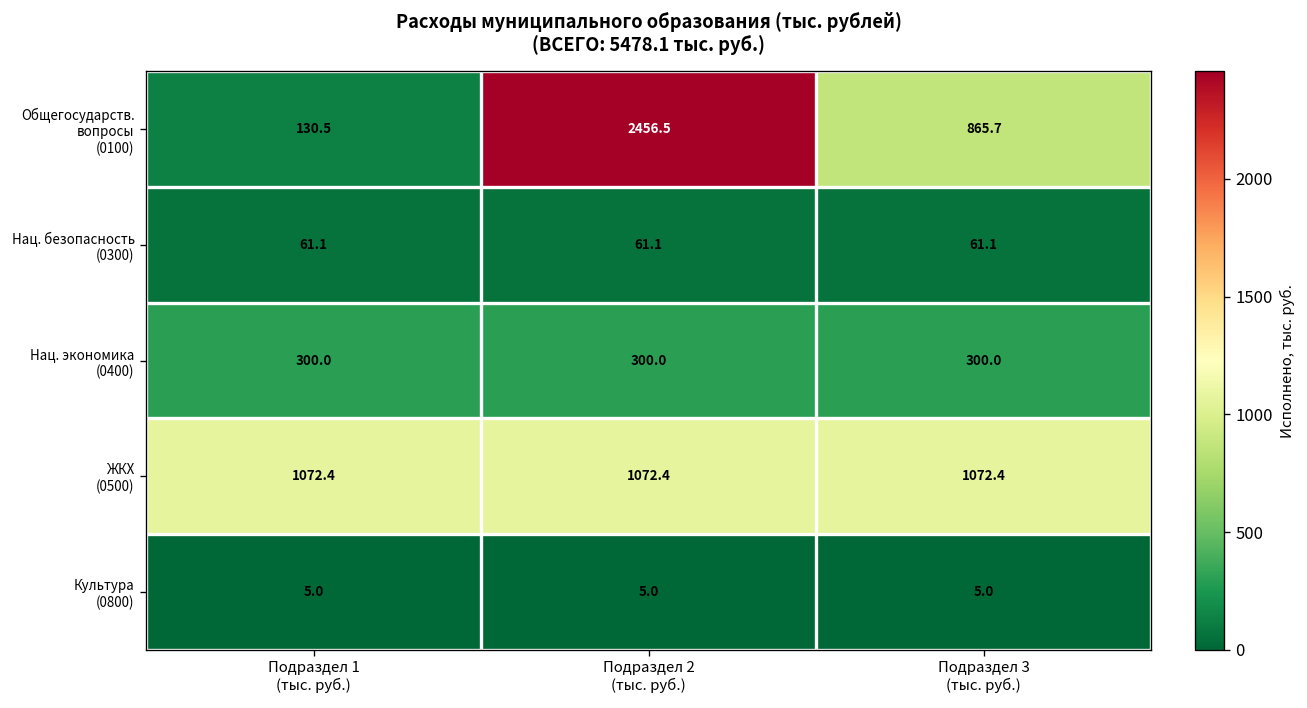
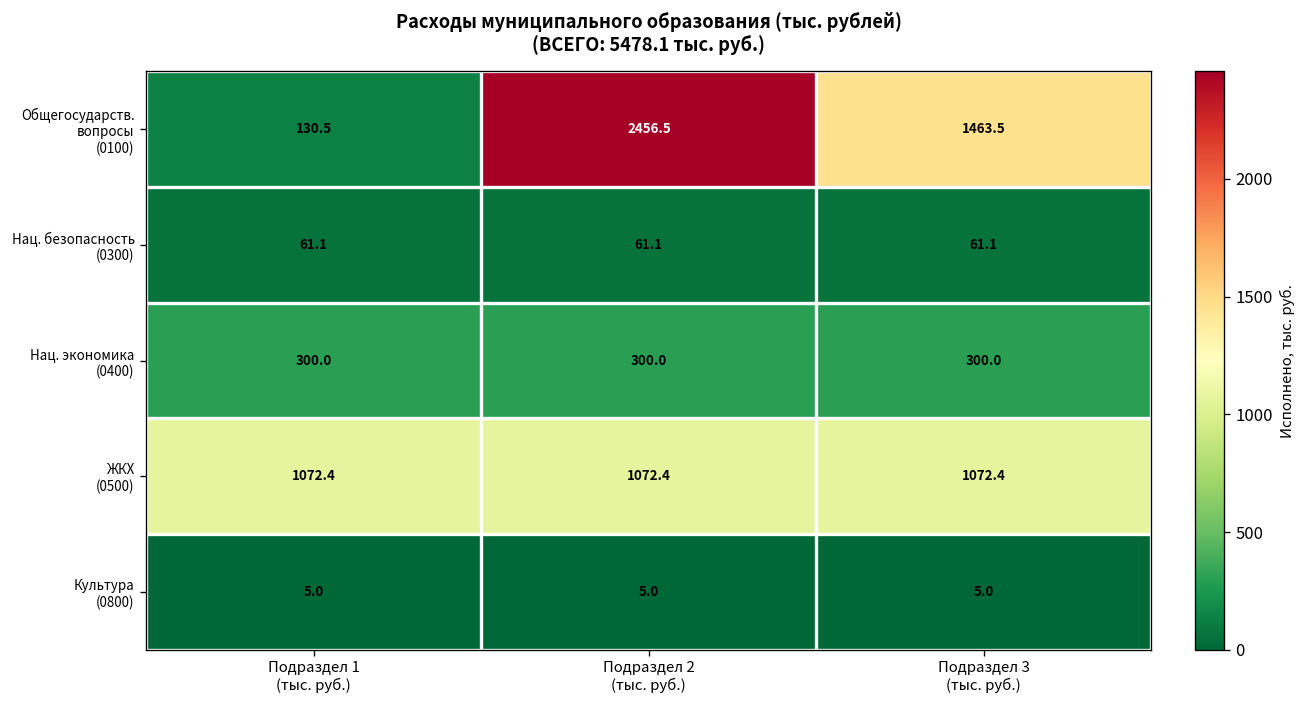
  {
    "Общегосударств. вопросы (0100)": {
      "Подраздел 1 (тыс. руб.)": 130.5,
      "Подраздел 2 (тыс. руб.)": 2456.5,
-     "Подраздел 3 (тыс. руб.)": 865.7
+     "Подраздел 3 (тыс. руб.)": 1463.5
    },
    "Нац. безопасность (0300)": {
      "Подраздел 1 (тыс. руб.)": 61.1,
      "Подраздел 2 (тыс. руб.)": 61.1,
      "Подраздел 3 (тыс. руб.)": 61.1
    },
    "Нац. экономика (0400)": {
      "Подраздел 1 (тыс. руб.)": 300.0,
      "Подраздел 2 (тыс. руб.)": 300.0,
      "Подраздел 3 (тыс. руб.)": 300.0
    },
    "ЖКХ (0500)": {
      "Подраздел 1 (тыс. руб.)": 1072.4,
      "Подраздел 2 (тыс. руб.)": 1072.4,
      "Подраздел 3 (тыс. руб.)": 1072.4
    },
    "Культура (0800)": {
      "Подраздел 1 (тыс. руб.)": 5.0,
      "Подраздел 2 (тыс. руб.)": 5.0,
      "Подраздел 3 (тыс. руб.)": 5.0
    }
  }
